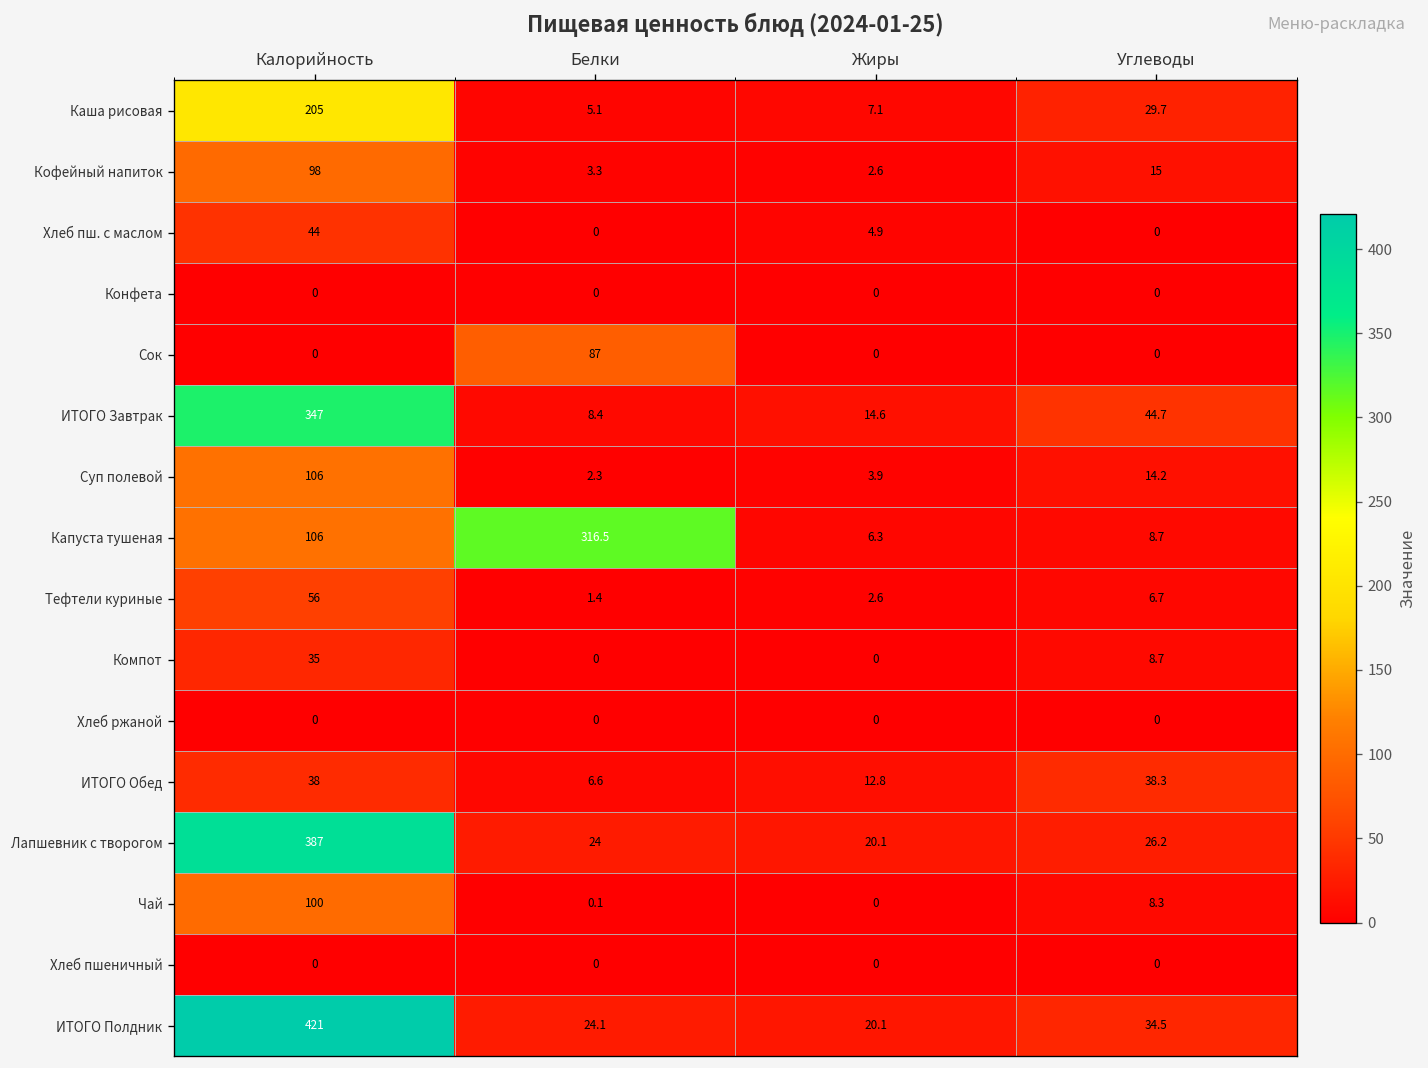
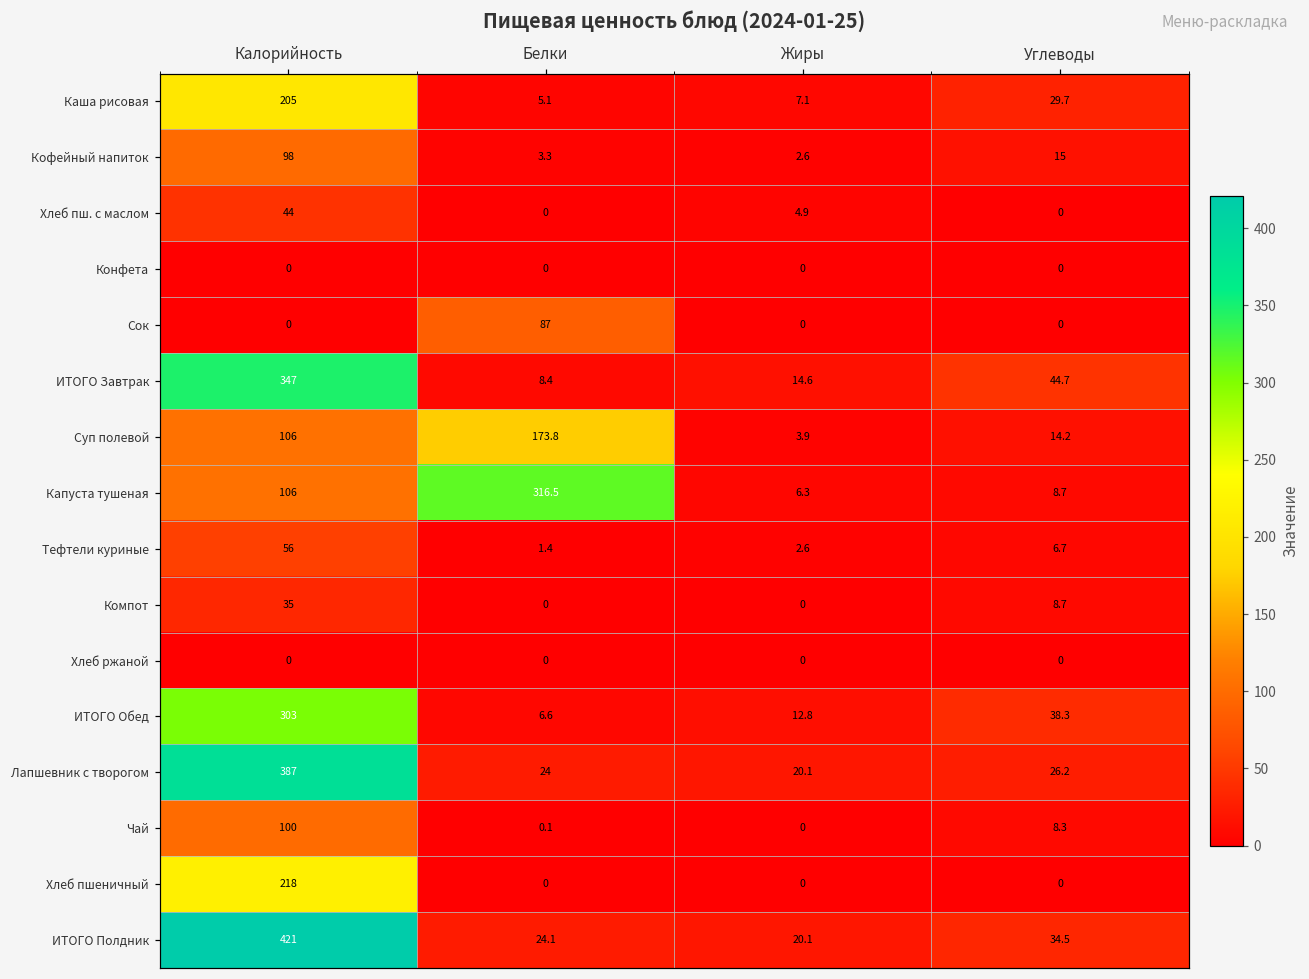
  {
    "Каша рисовая": {
      "Калорийность": 205,
      "Белки": 5.1,
      "Жиры": 7.1,
      "Углеводы": 29.7
    },
    "Кофейный напиток": {
      "Калорийность": 98,
      "Белки": 3.3,
      "Жиры": 2.6,
      "Углеводы": 15
    },
    "Хлеб пш. с маслом": {
      "Калорийность": 44,
      "Белки": 0,
      "Жиры": 4.9,
      "Углеводы": 0
    },
    "Конфета": {
      "Калорийность": 0,
      "Белки": 0,
      "Жиры": 0,
      "Углеводы": 0
    },
    "Сок": {
      "Калорийность": 0,
      "Белки": 87,
      "Жиры": 0,
      "Углеводы": 0
    },
    "ИТОГО Завтрак": {
      "Калорийность": 347,
      "Белки": 8.4,
      "Жиры": 14.6,
      "Углеводы": 44.7
    },
    "Суп полевой": {
      "Калорийность": 106,
-     "Белки": 2.3,
+     "Белки": 173.8,
      "Жиры": 3.9,
      "Углеводы": 14.2
    },
    "Капуста тушеная": {
      "Калорийность": 106,
      "Белки": 316.5,
      "Жиры": 6.3,
      "Углеводы": 8.7
    },
    "Тефтели куриные": {
      "Калорийность": 56,
      "Белки": 1.4,
      "Жиры": 2.6,
      "Углеводы": 6.7
    },
    "Компот": {
      "Калорийность": 35,
      "Белки": 0,
      "Жиры": 0,
      "Углеводы": 8.7
    },
    "Хлеб ржаной": {
      "Калорийность": 0,
      "Белки": 0,
      "Жиры": 0,
      "Углеводы": 0
    },
    "ИТОГО Обед": {
-     "Калорийность": 38,
+     "Калорийность": 303,
      "Белки": 6.6,
      "Жиры": 12.8,
      "Углеводы": 38.3
    },
    "Лапшевник с творогом": {
      "Калорийность": 387,
      "Белки": 24,
      "Жиры": 20.1,
      "Углеводы": 26.2
    },
    "Чай": {
      "Калорийность": 100,
      "Белки": 0.1,
      "Жиры": 0,
      "Углеводы": 8.3
    },
    "Хлеб пшеничный": {
-     "Калорийность": 0,
+     "Калорийность": 218,
      "Белки": 0,
      "Жиры": 0,
      "Углеводы": 0
    },
    "ИТОГО Полдник": {
      "Калорийность": 421,
      "Белки": 24.1,
      "Жиры": 20.1,
      "Углеводы": 34.5
    }
  }
